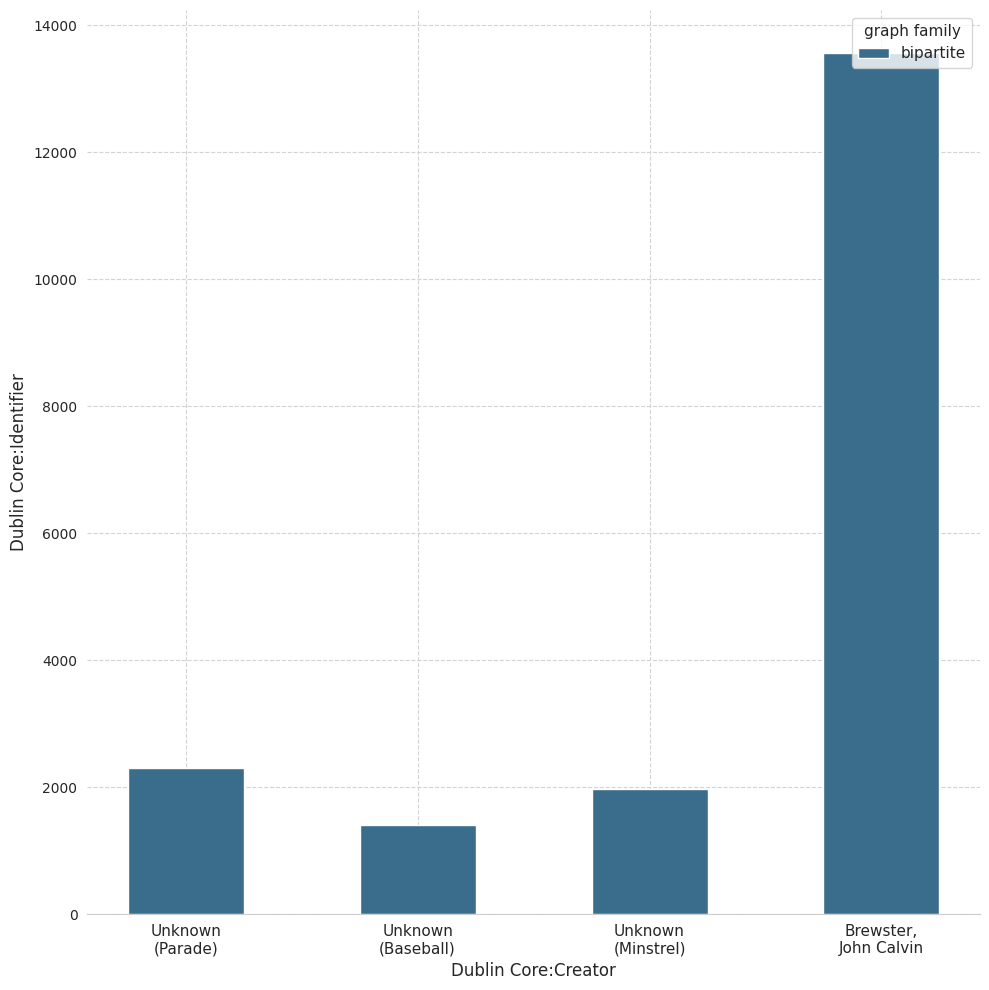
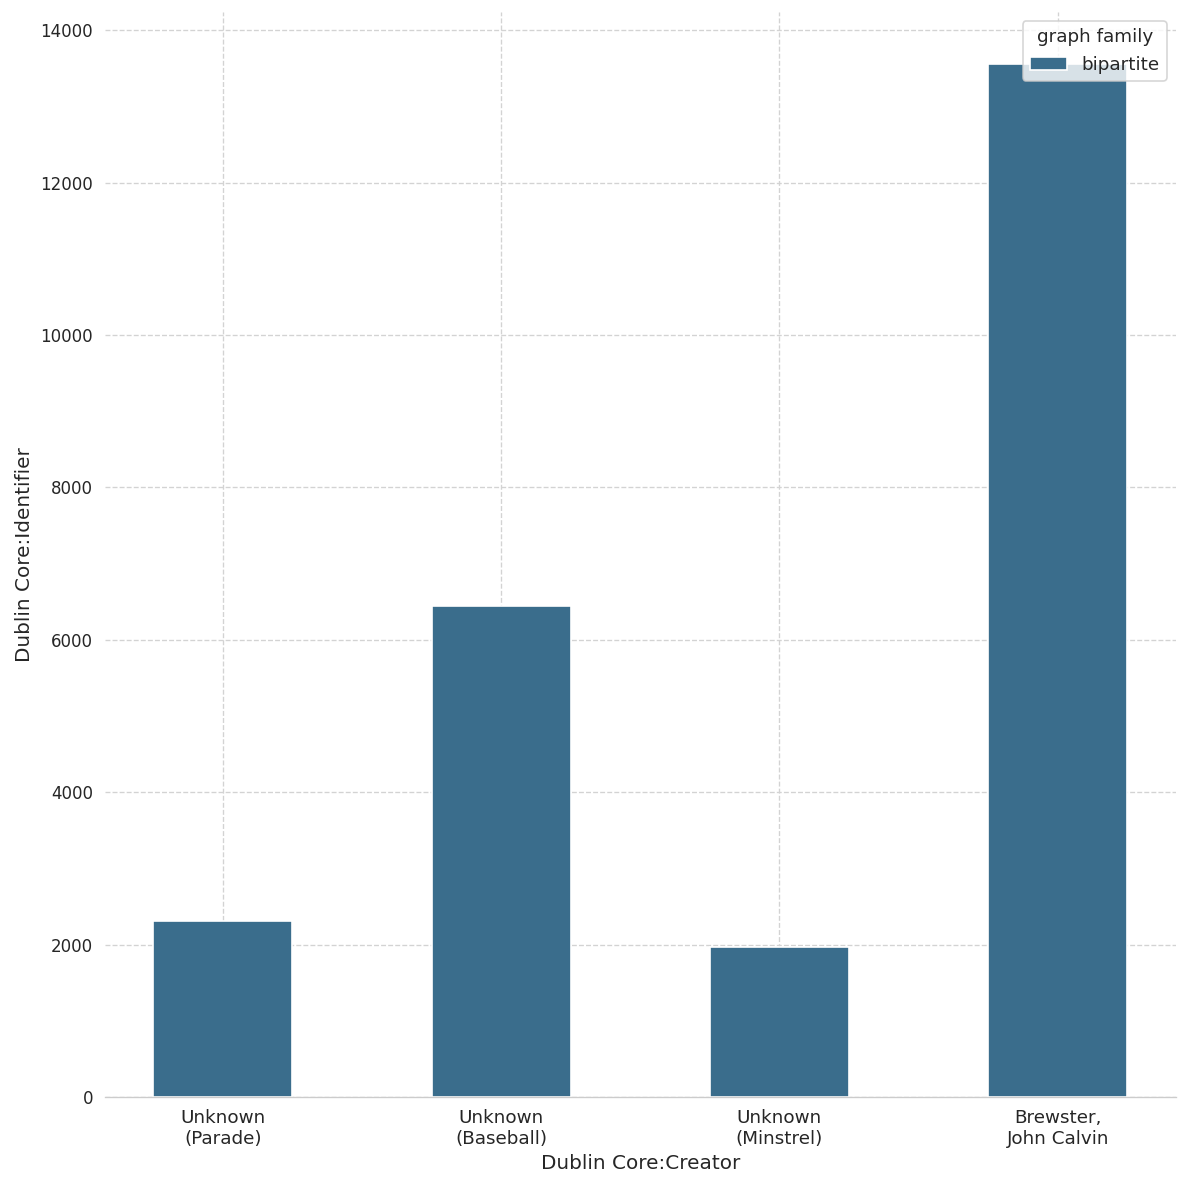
  {
    "Unknown (Parade)": 2300,
-   "Unknown (Baseball)": 1400,
+   "Unknown (Baseball)": 6400,
    "Unknown (Minstrel)": 2000
  }
